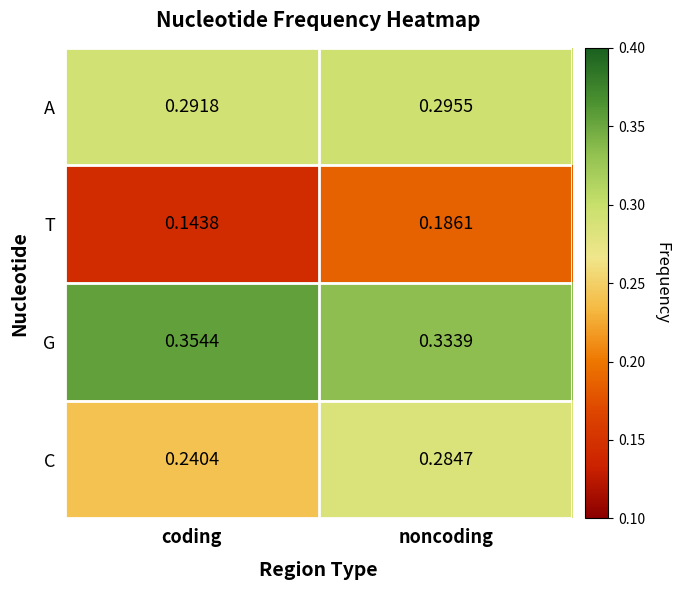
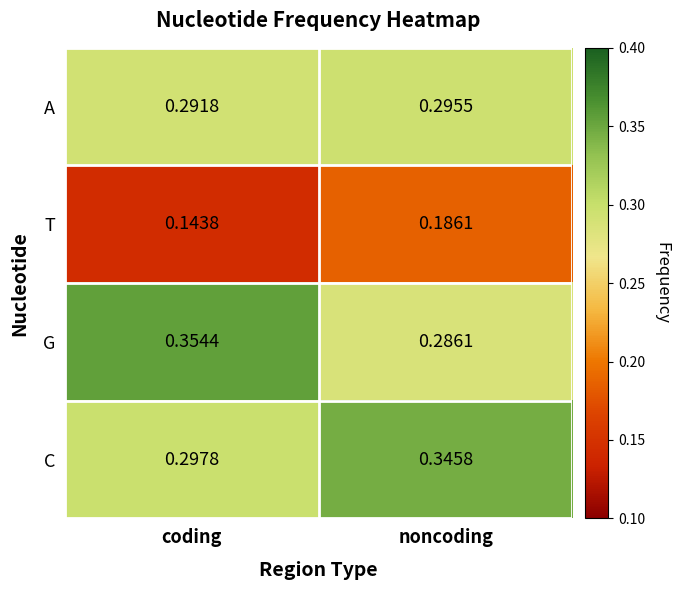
  {
    "A": {
      "coding": 0.2918,
      "noncoding": 0.2955
    },
    "T": {
      "coding": 0.1438,
      "noncoding": 0.1861
    },
    "G": {
      "coding": 0.3544,
-     "noncoding": 0.3339
+     "noncoding": 0.2861
    },
    "C": {
-     "coding": 0.2404,
-     "noncoding": 0.2847
+     "coding": 0.2978,
+     "noncoding": 0.3458
    }
  }
